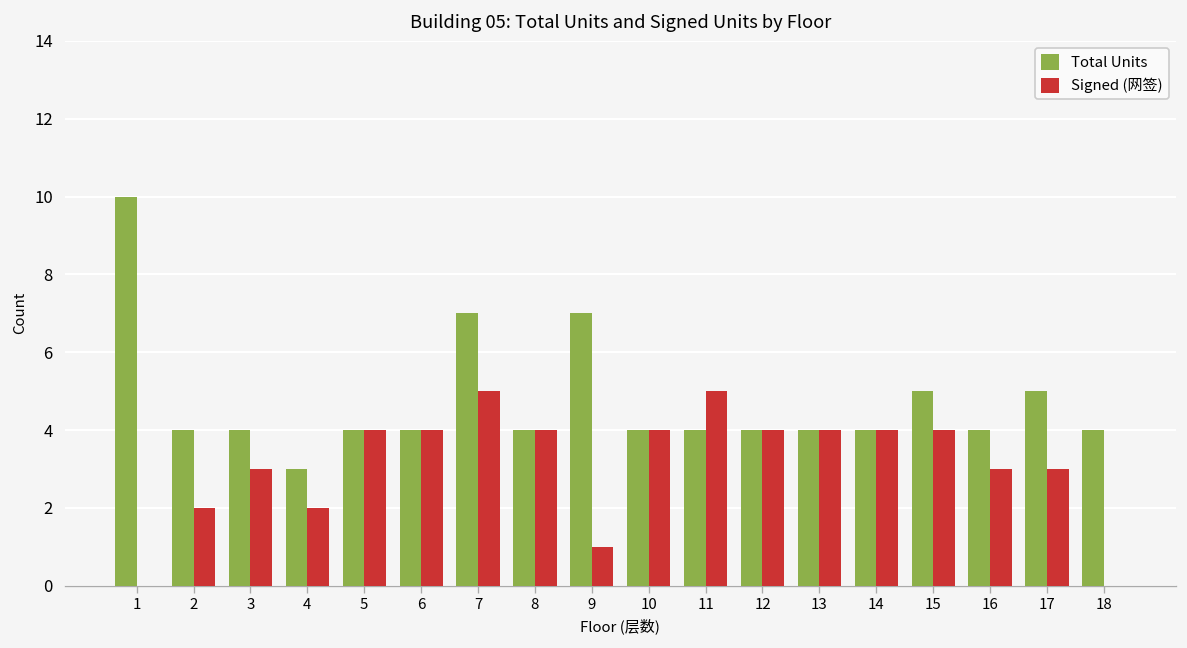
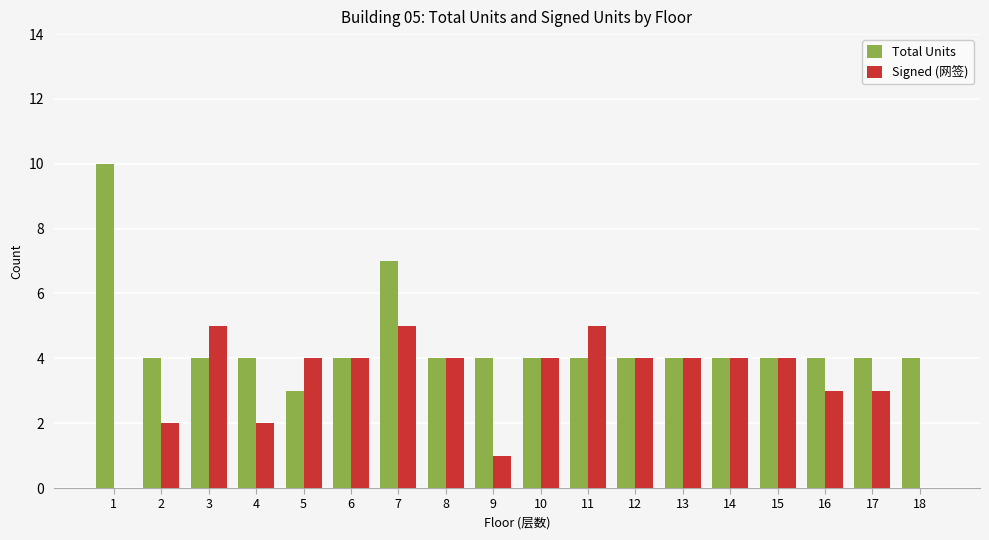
  {
    "Total Units": {
      "1": 10,
      "2": 4,
      "3": 4,
-     "4": 3,
-     "5": 4,
+     "4": 4,
+     "5": 3,
      "6": 4,
      "7": 7,
      "8": 4,
-     "9": 7,
+     "9": 4,
      "10": 4,
      "11": 4,
      "12": 4,
      "13": 4,
      "14": 4,
-     "15": 5,
+     "15": 4,
      "16": 4,
-     "17": 5,
+     "17": 4,
      "18": 4
    },
    "Signed (网签)": {
      "1": 0,
      "2": 2,
-     "3": 3,
+     "3": 5,
      "4": 2,
      "5": 4,
      "6": 4,
      "7": 5,
      "8": 4,
      "9": 1,
      "10": 4,
      "11": 5,
      "12": 4,
      "13": 4,
      "14": 4,
      "15": 4,
      "16": 3,
      "17": 3,
      "18": 0
    }
  }
